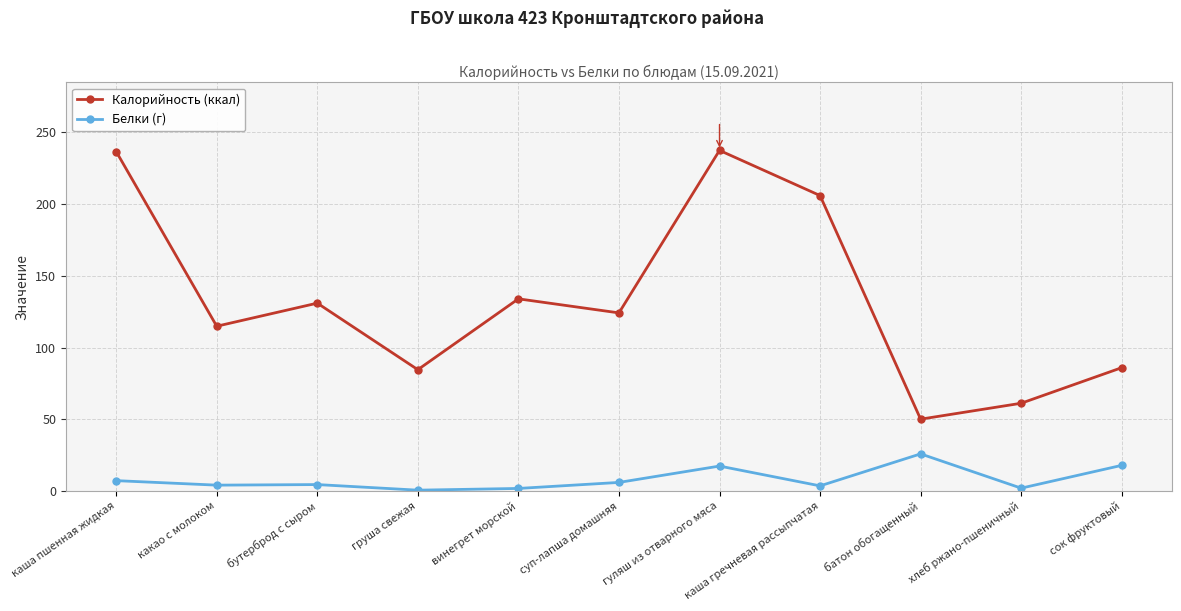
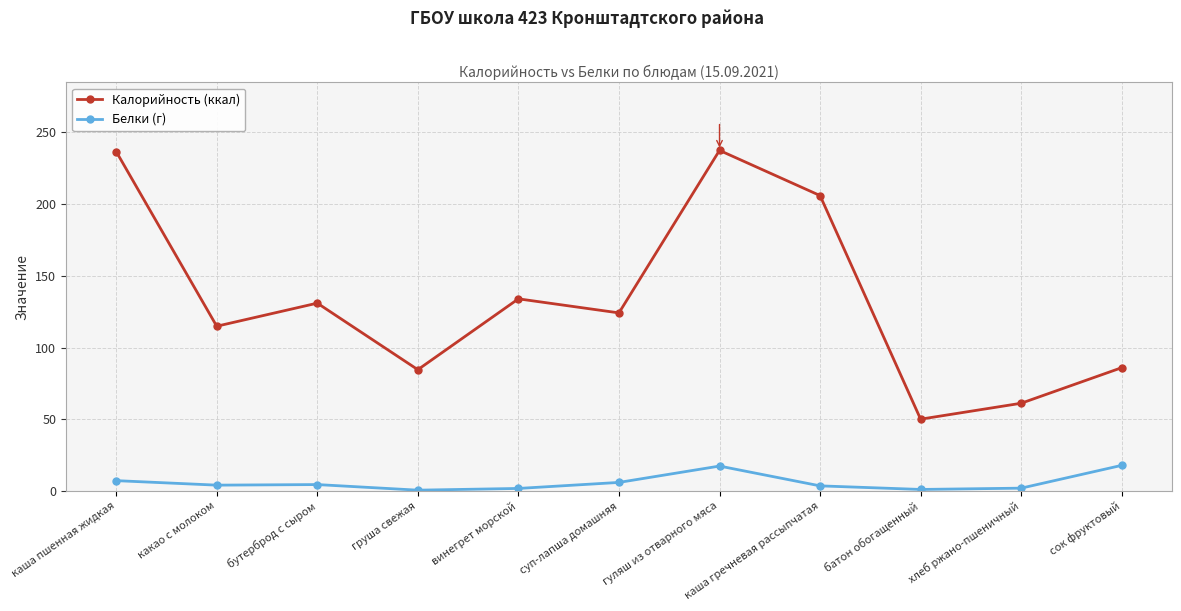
  {
    "Калорийность (ккал)": {
      "каша пшенная жидкая": 237,
      "какао с молоком": 115,
      "бутерброд с сыром": 131,
      "груша свежая": 85,
      "винегрет морской": 134,
      "суп-лапша домашняя": 124,
      "гуляш из отварного мяса": 238,
      "каша гречневая рассыпчатая": 206,
      "батон обогащенный": 50,
      "хлеб ржано-пшеничный": 61,
      "сок фруктовый": 86
    },
    "Белки (г)": {
      "каша пшенная жидкая": 7,
      "какао с молоком": 4,
      "бутерброд с сыром": 5,
      "груша свежая": 1,
      "винегрет морской": 2,
      "суп-лапша домашняя": 6,
      "гуляш из отварного мяса": 17,
      "каша гречневая рассыпчатая": 4,
-     "батон обогащенный": 26,
+     "батон обогащенный": 1,
      "хлеб ржано-пшеничный": 2,
      "сок фруктовый": 18
    }
  }
